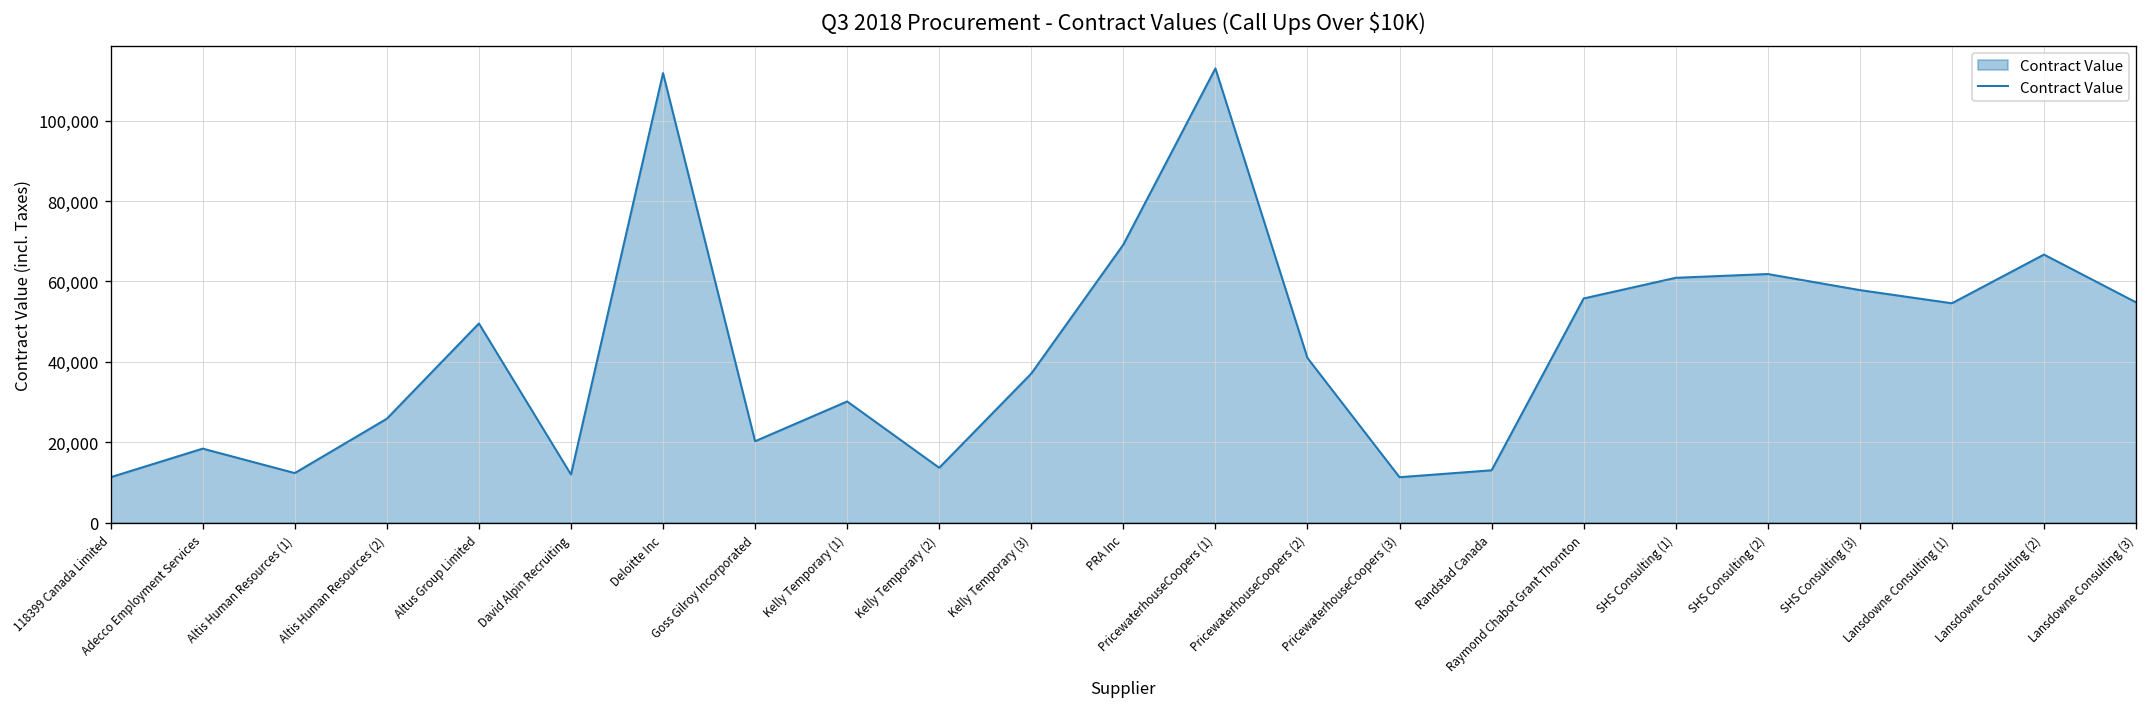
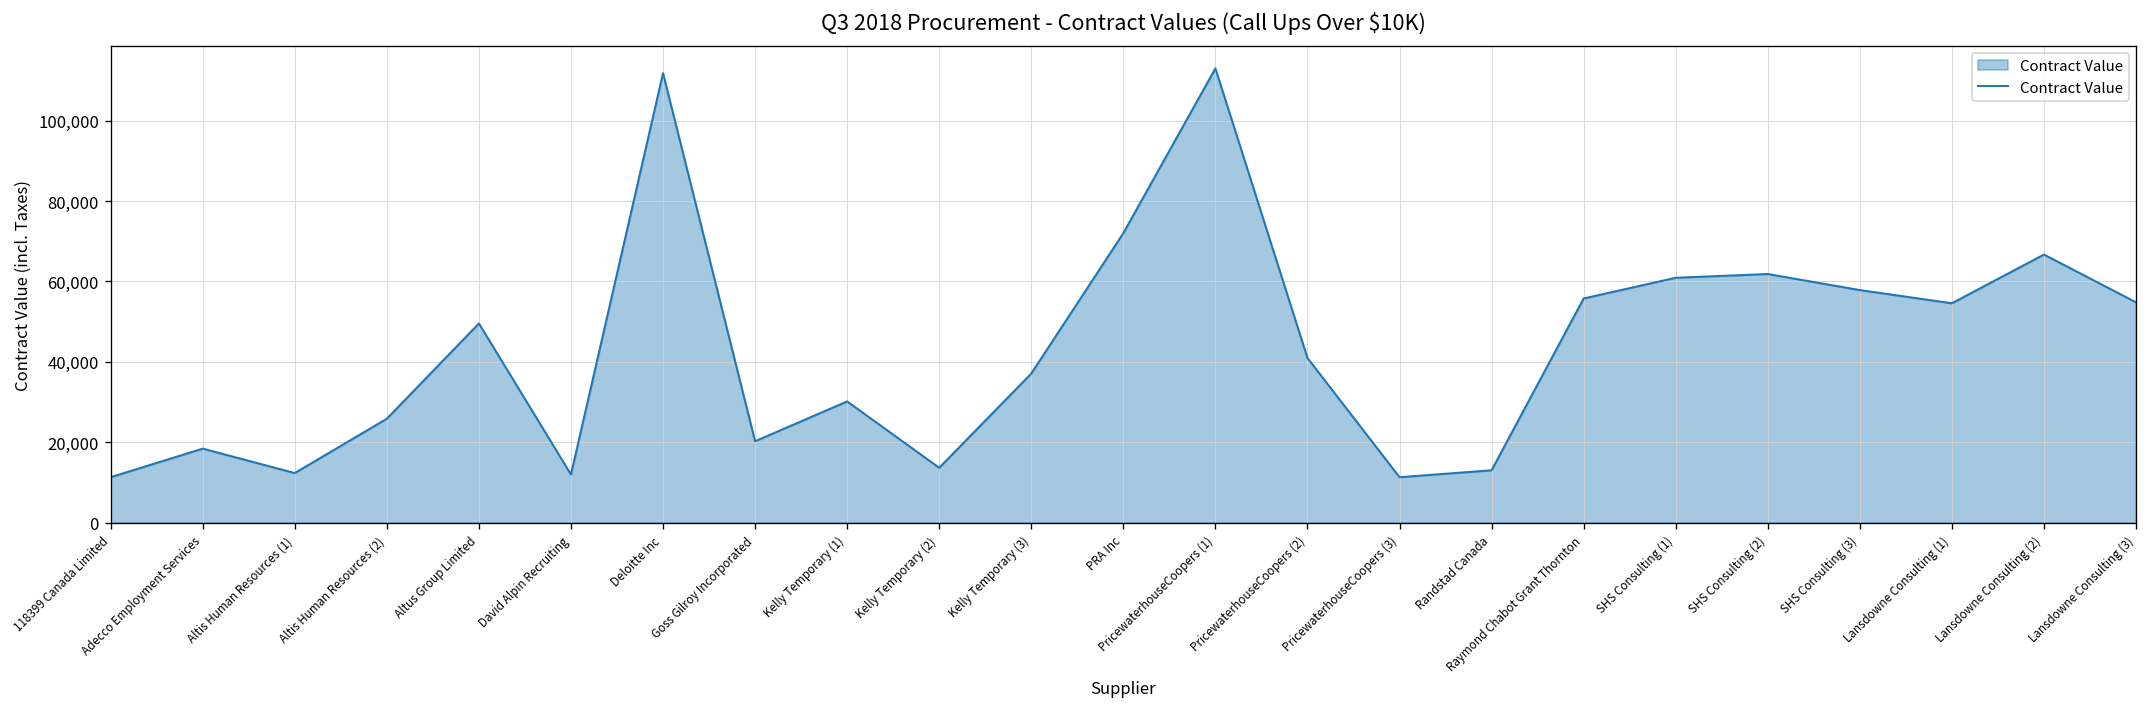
  {
    "118399 Canada Limited": "11,000",
    "Adecco Employment Services": "18,000",
    "Altis Human Resources (1)": "12,000",
    "Altis Human Resources (2)": "26,000",
    "Altus Group Limited": "50,000",
    "David Alpin Recruiting": "12,000",
    "Deloitte Inc": "112,000",
    "Goss Gilroy Incorporated": "20,000",
    "Kelly Temporary (1)": "30,000",
    "Kelly Temporary (2)": "14,000",
    "Kelly Temporary (3)": "37,000",
-   "PRA Inc": "69,000",
+   "PRA Inc": "72,000",
    "PricewaterhouseCoopers (1)": "113,000",
    "PricewaterhouseCoopers (2)": "41,000",
    "PricewaterhouseCoopers (3)": "11,000",
    "Randstad Canada": "13,000",
    "Raymond Chabot Grant Thornton": "56,000",
    "SHS Consulting (1)": "61,000",
    "SHS Consulting (2)": "62,000",
    "SHS Consulting (3)": "58,000",
    "Lansdowne Consulting (1)": "55,000",
    "Lansdowne Consulting (2)": "67,000",
    "Lansdowne Consulting (3)": "55,000"
  }
